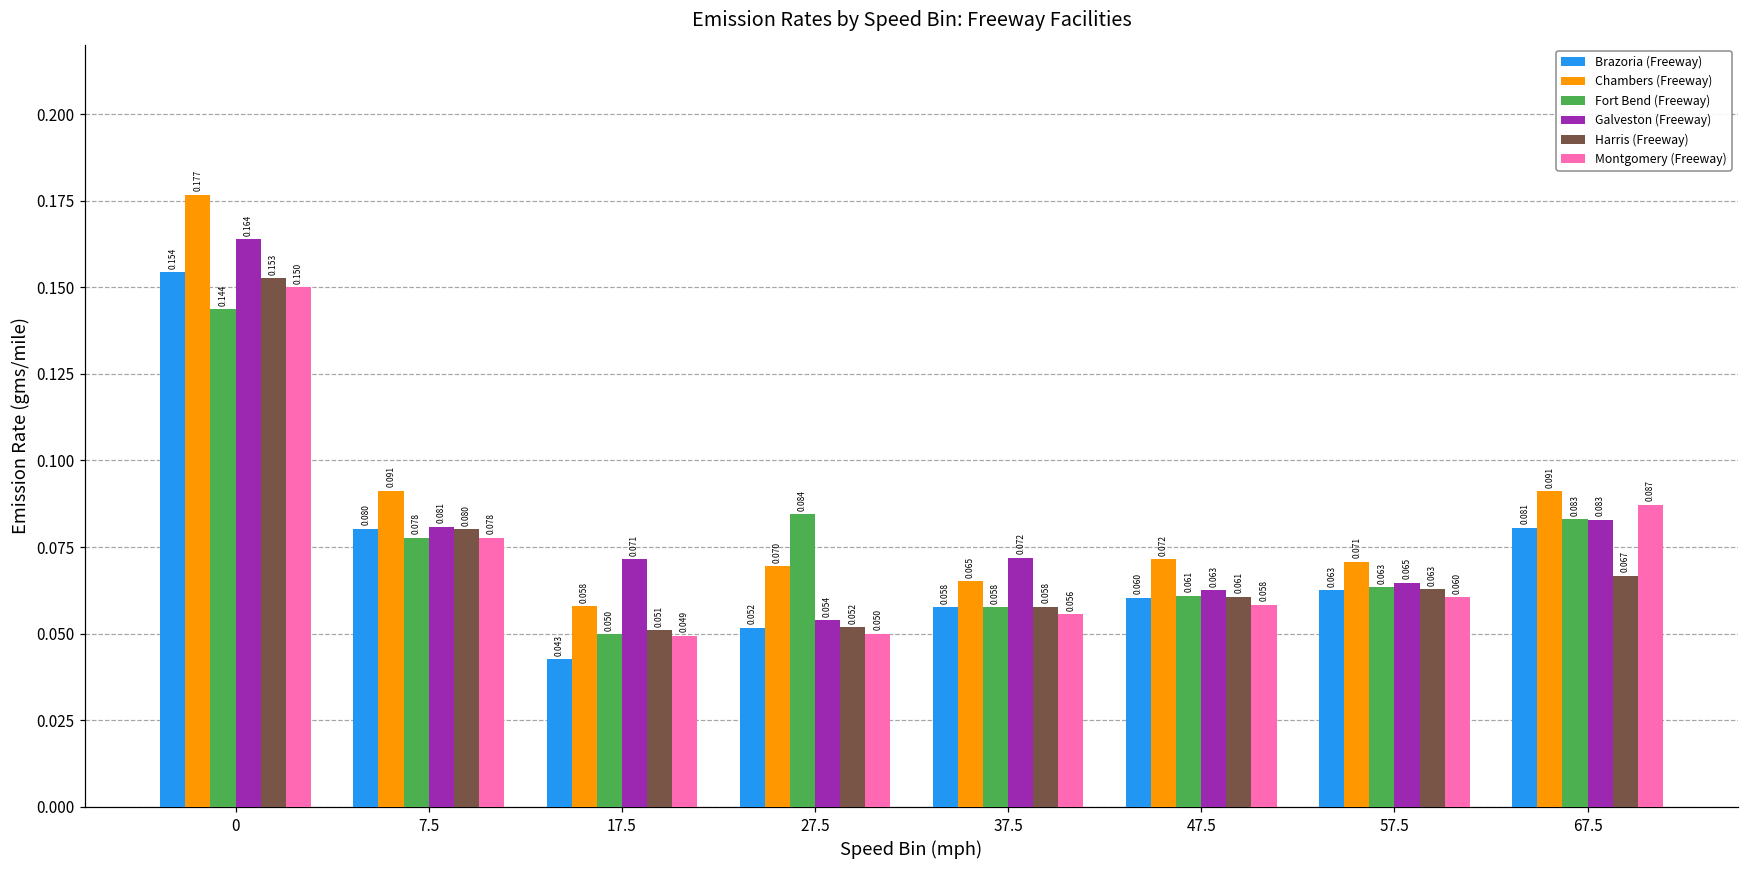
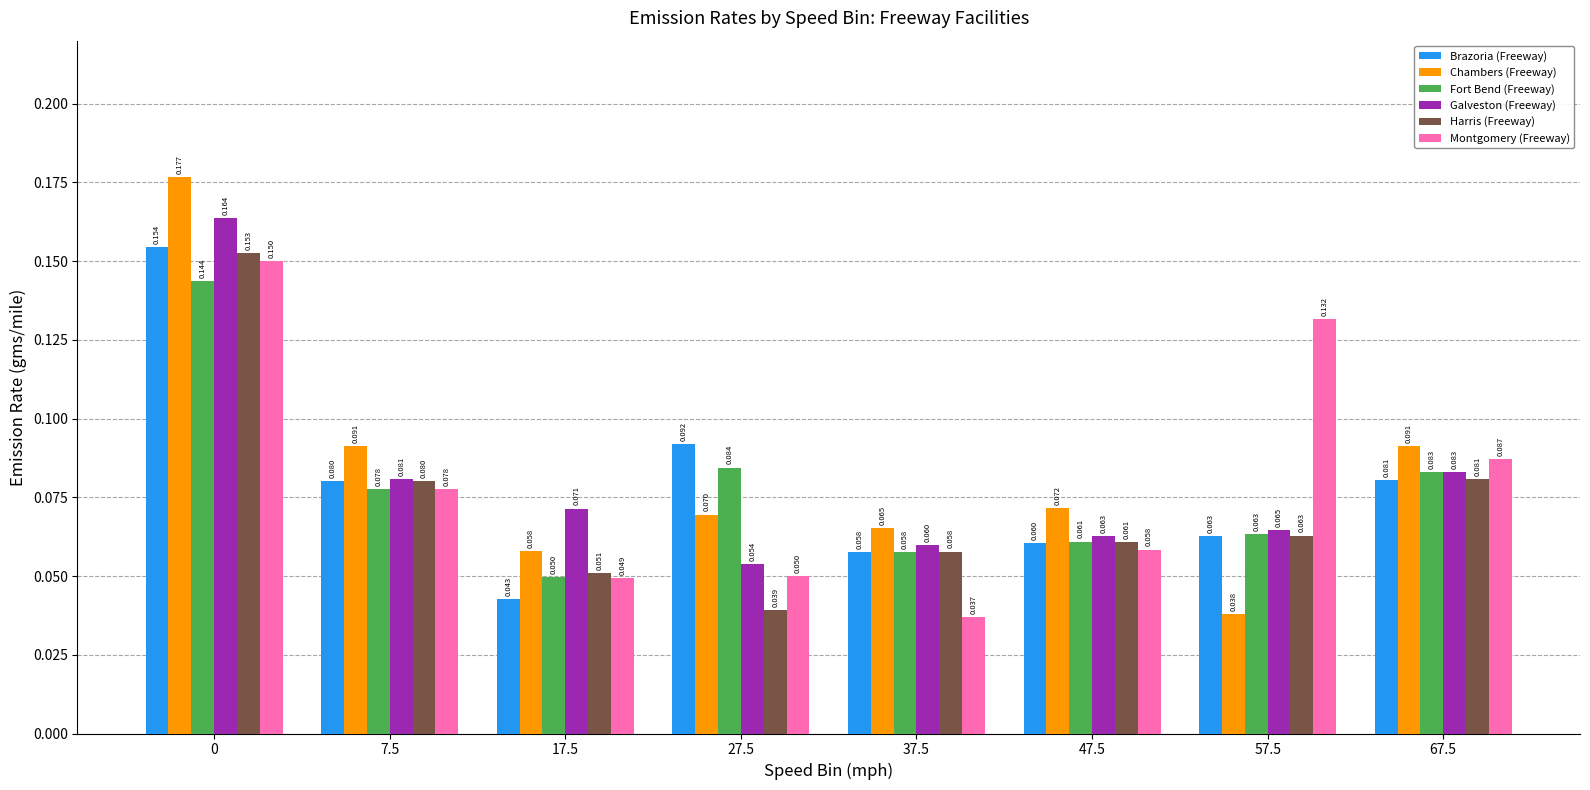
  {
    "Brazoria (Freeway)": {
      "0": 0.154,
      "7.5": 0.080,
      "17.5": 0.043,
-     "27.5": 0.052,
+     "27.5": 0.092,
      "37.5": 0.058,
      "47.5": 0.060,
      "57.5": 0.063,
      "67.5": 0.081
    },
    "Chambers (Freeway)": {
      "0": 0.177,
      "7.5": 0.091,
      "17.5": 0.058,
      "27.5": 0.070,
      "37.5": 0.065,
      "47.5": 0.072,
-     "57.5": 0.071,
+     "57.5": 0.038,
      "67.5": 0.091
    },
    "Fort Bend (Freeway)": {
      "0": 0.144,
      "7.5": 0.078,
      "17.5": 0.050,
      "27.5": 0.084,
      "37.5": 0.058,
      "47.5": 0.061,
      "57.5": 0.063,
      "67.5": 0.083
    },
    "Galveston (Freeway)": {
      "0": 0.164,
      "7.5": 0.081,
      "17.5": 0.071,
      "27.5": 0.054,
-     "37.5": 0.072,
+     "37.5": 0.060,
      "47.5": 0.063,
      "57.5": 0.065,
      "67.5": 0.083
    },
    "Harris (Freeway)": {
      "0": 0.153,
      "7.5": 0.080,
      "17.5": 0.051,
-     "27.5": 0.052,
+     "27.5": 0.039,
      "37.5": 0.058,
      "47.5": 0.061,
      "57.5": 0.063,
-     "67.5": 0.067
+     "67.5": 0.081
    },
    "Montgomery (Freeway)": {
      "0": 0.150,
      "7.5": 0.078,
      "17.5": 0.049,
      "27.5": 0.050,
-     "37.5": 0.056,
+     "37.5": 0.037,
      "47.5": 0.058,
-     "57.5": 0.060,
+     "57.5": 0.132,
      "67.5": 0.087
    }
  }
